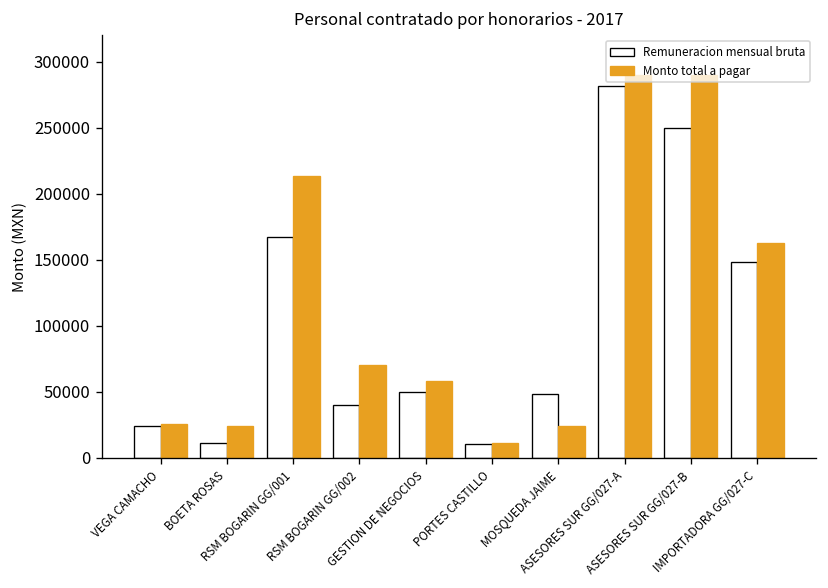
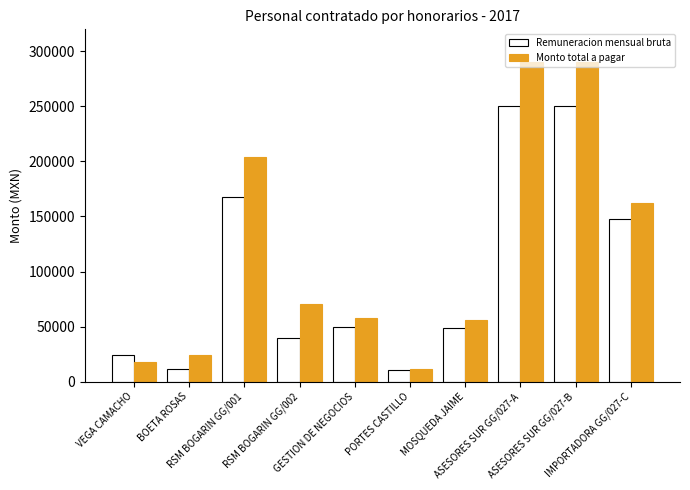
  {
    "Remuneracion mensual bruta": {
      "VEGA CAMACHO": 24000,
      "BOETA ROSAS": 11000,
      "RSM BOGARIN GG/001": 168000,
      "RSM BOGARIN GG/002": 40000,
      "GESTION DE NEGOCIOS": 50000,
      "PORTES CASTILLO": 11000,
      "MOSQUEDA JAIME": 48000,
-     "ASESORES SUR GG/027-A": 281000,
+     "ASESORES SUR GG/027-A": 250000,
      "ASESORES SUR GG/027-B": 250000,
      "IMPORTADORA GG/027-C": 148000
    },
    "Monto total a pagar": {
-     "VEGA CAMACHO": 25000,
+     "VEGA CAMACHO": 18000,
      "BOETA ROSAS": 24000,
-     "RSM BOGARIN GG/001": 213000,
+     "RSM BOGARIN GG/001": 204000,
      "RSM BOGARIN GG/002": 70000,
      "GESTION DE NEGOCIOS": 58000,
      "PORTES CASTILLO": 12000,
-     "MOSQUEDA JAIME": 24000,
+     "MOSQUEDA JAIME": 56000,
      "IMPORTADORA GG/027-C": 162000
    }
  }
